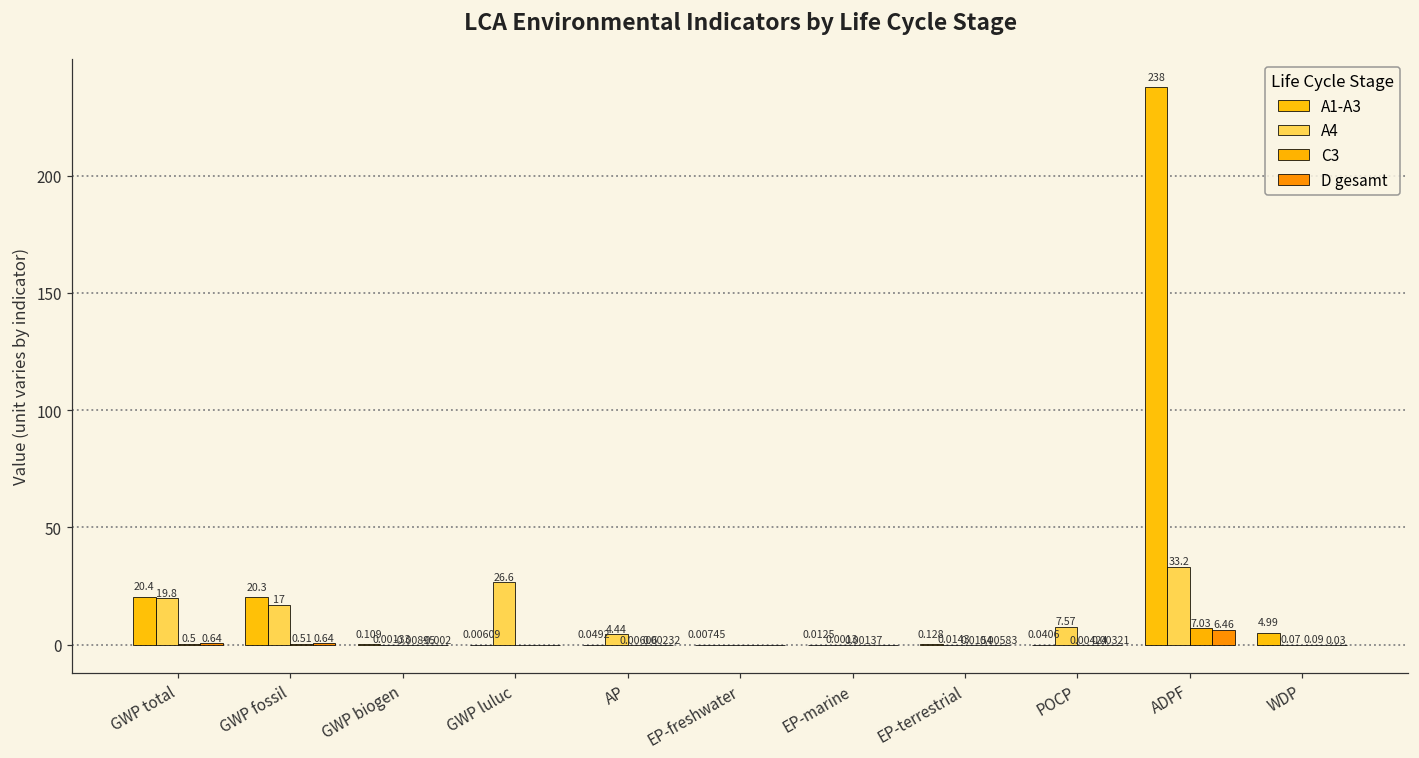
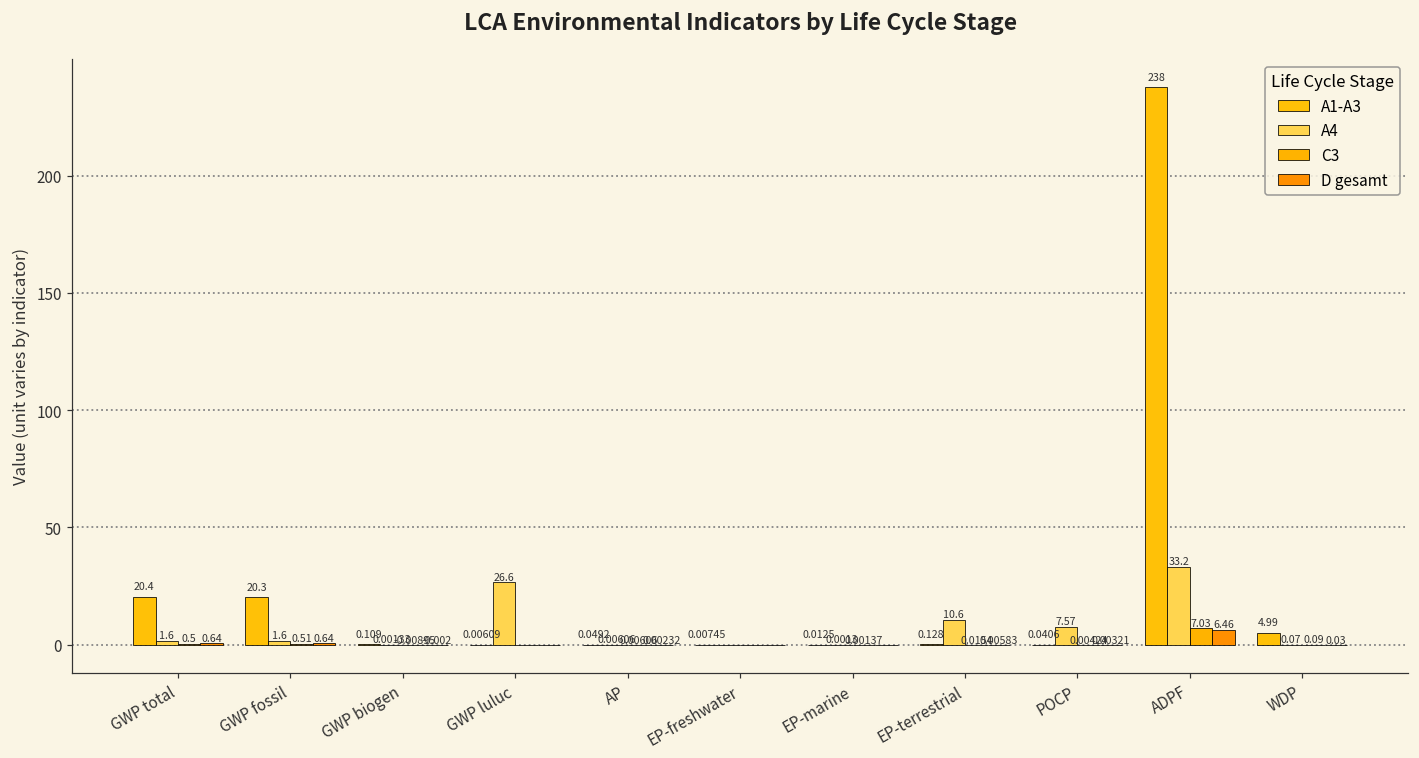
  {
    "A4": {
-     "GWP total": 19.8,
-     "GWP fossil": 17,
+     "GWP total": 1.6,
+     "GWP fossil": 1.6,
      "GWP luluc": 26.6,
-     "AP": 4.44,
-     "EP-terrestrial": 0.0143,
+     "AP": 0.00606,
+     "EP-terrestrial": 10.6,
      "POCP": 7.57,
      "ADPF": 33.2,
      "WDP": 0.07
    }
  }
